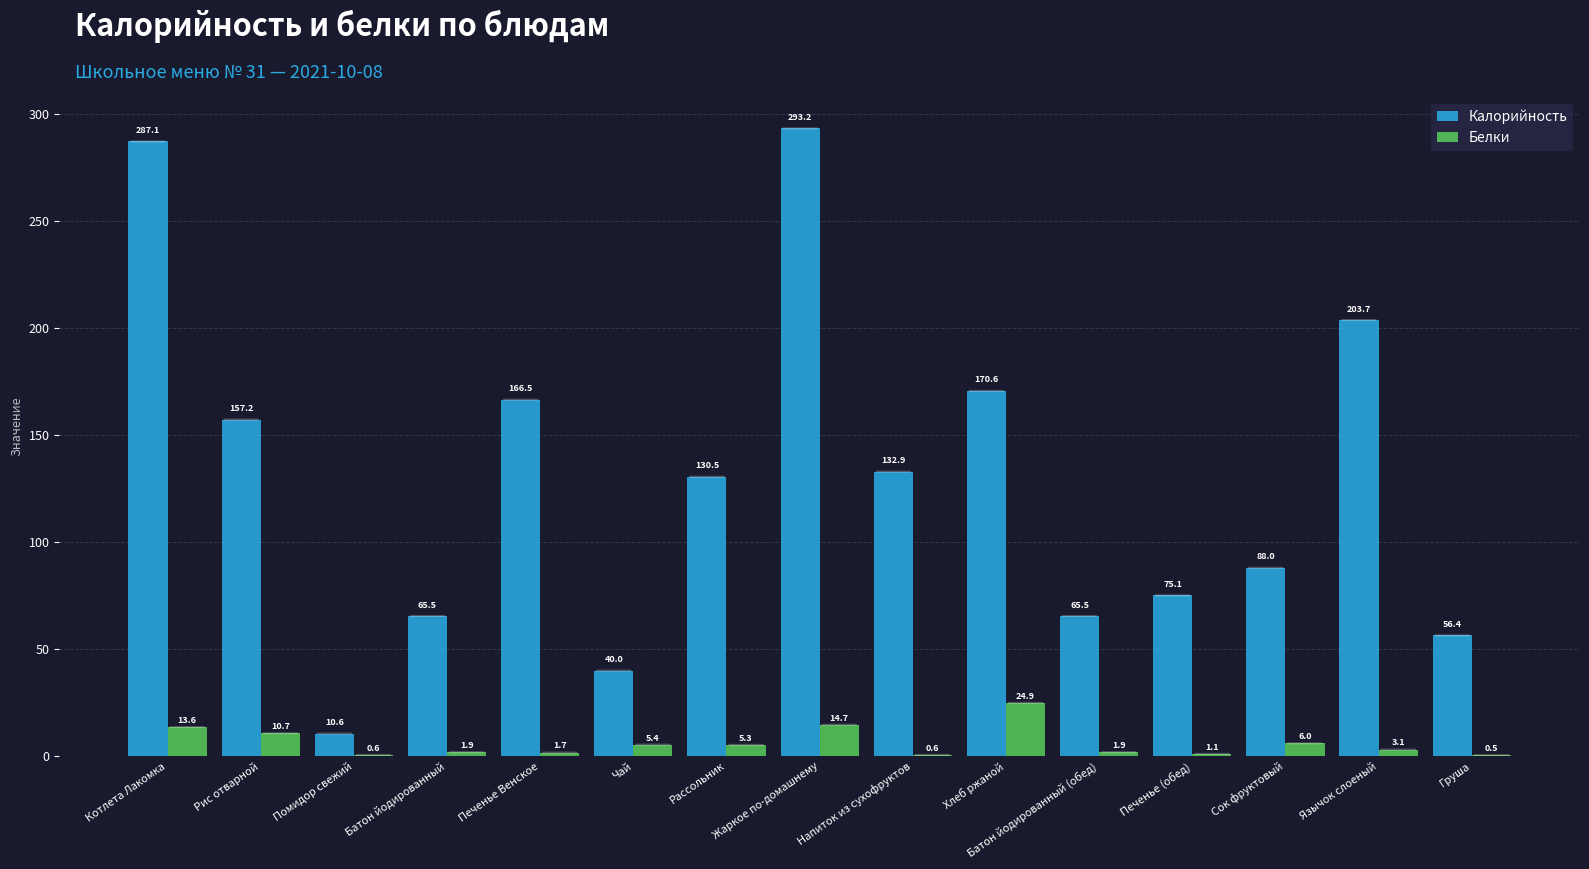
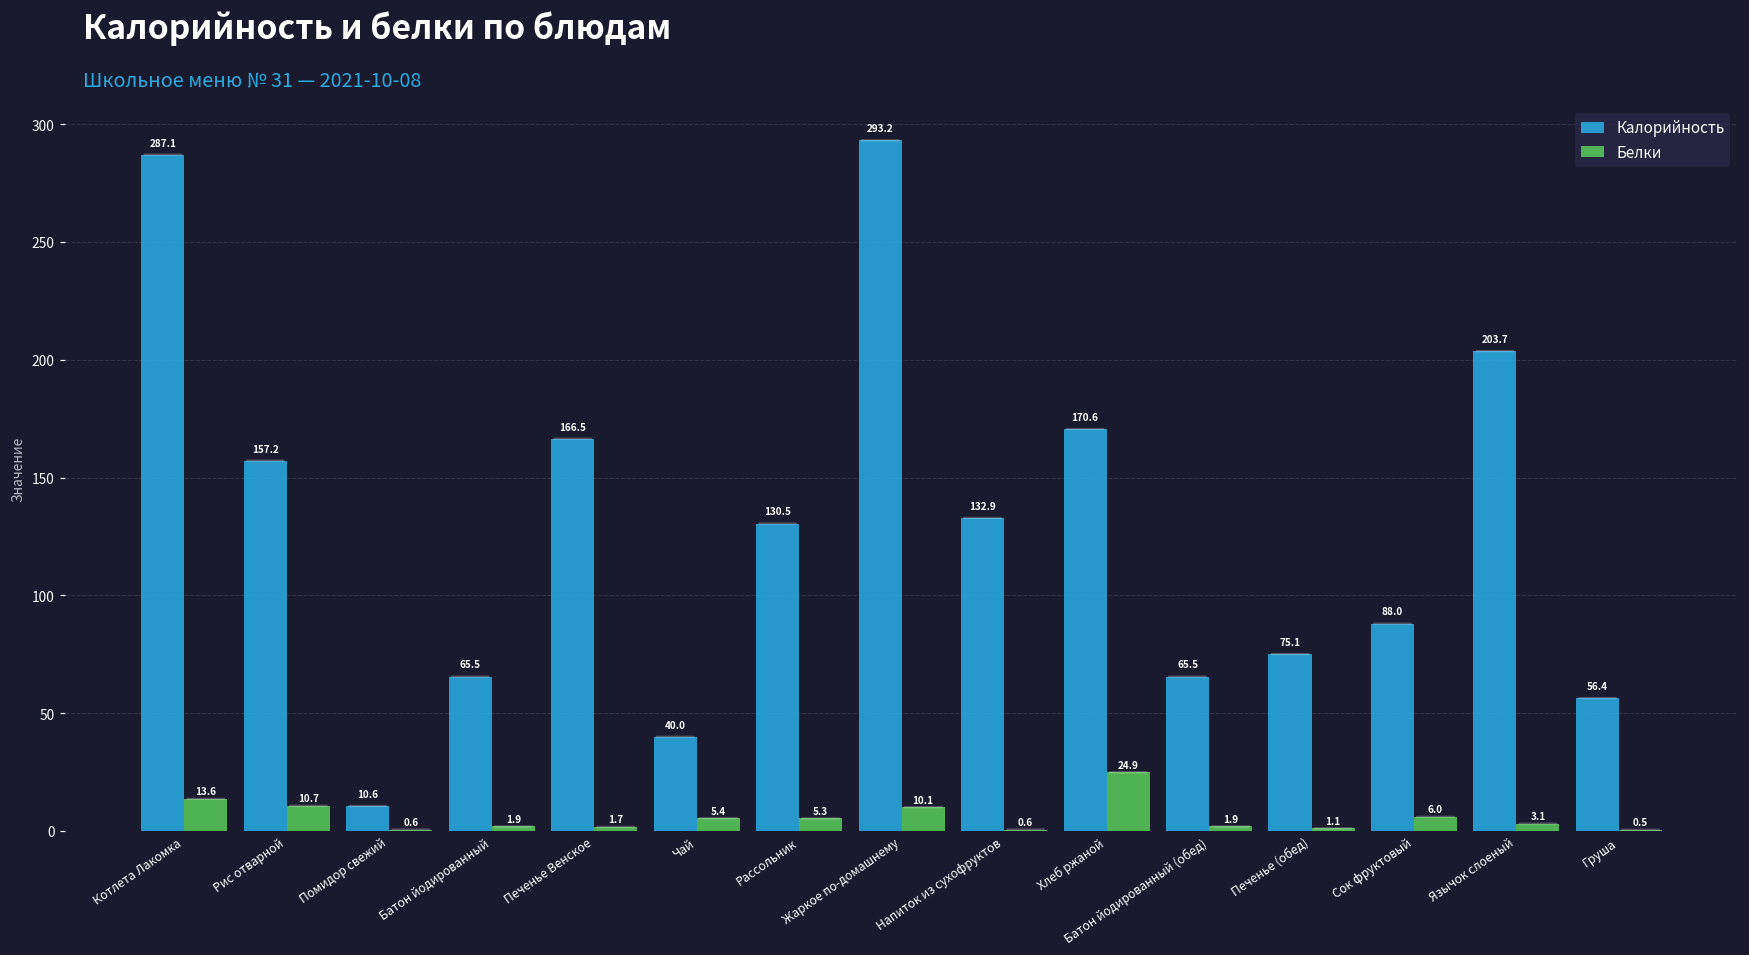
  {
    "Калорийность": {
      "Котлета Лакомка": 287.1,
      "Рис отварной": 157.2,
      "Помидор свежий": 10.6,
      "Батон йодированный": 65.5,
      "Печенье Венское": 166.5,
      "Чай": 40.0,
      "Рассольник": 130.5,
      "Жаркое по-домашнему": 293.2,
      "Напиток из сухофруктов": 132.9,
      "Хлеб ржаной": 170.6,
      "Батон йодированный (обед)": 65.5,
      "Печенье (обед)": 75.1,
      "Сок фруктовый": 88.0,
      "Язычок слоеный": 203.7,
      "Груша": 56.4
    },
    "Белки": {
      "Котлета Лакомка": 13.6,
      "Рис отварной": 10.7,
      "Помидор свежий": 0.6,
      "Батон йодированный": 1.9,
      "Печенье Венское": 1.7,
      "Чай": 5.4,
      "Рассольник": 5.3,
-     "Жаркое по-домашнему": 14.7,
+     "Жаркое по-домашнему": 10.1,
      "Напиток из сухофруктов": 0.6,
      "Хлеб ржаной": 24.9,
      "Батон йодированный (обед)": 1.9,
      "Печенье (обед)": 1.1,
      "Сок фруктовый": 6.0,
      "Язычок слоеный": 3.1,
      "Груша": 0.5
    }
  }
